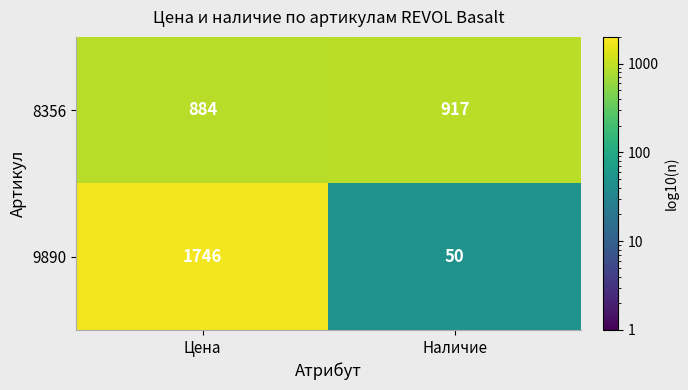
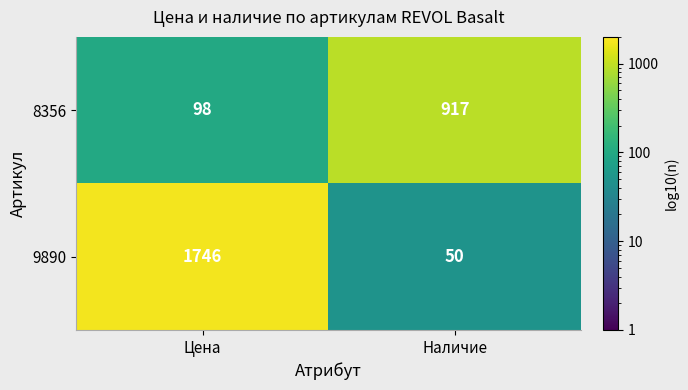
  {
    "8356": {
-     "Цена": 884,
+     "Цена": 98,
      "Наличие": 917
    },
    "9890": {
      "Цена": 1746,
      "Наличие": 50
    }
  }
